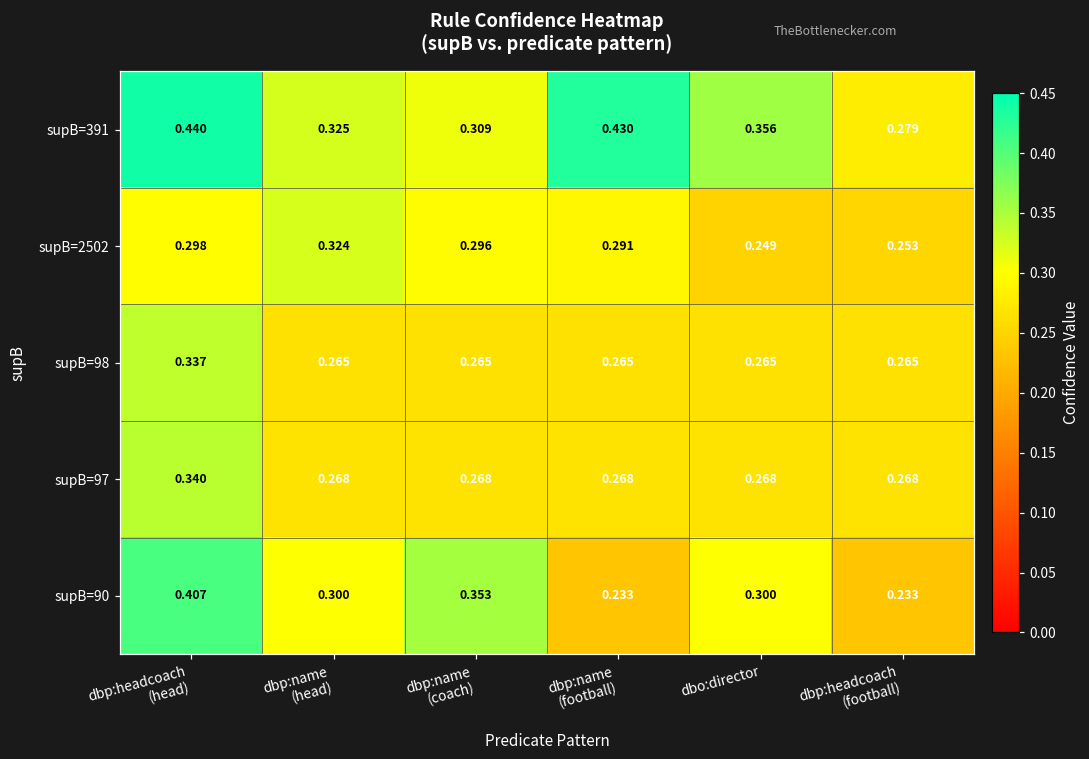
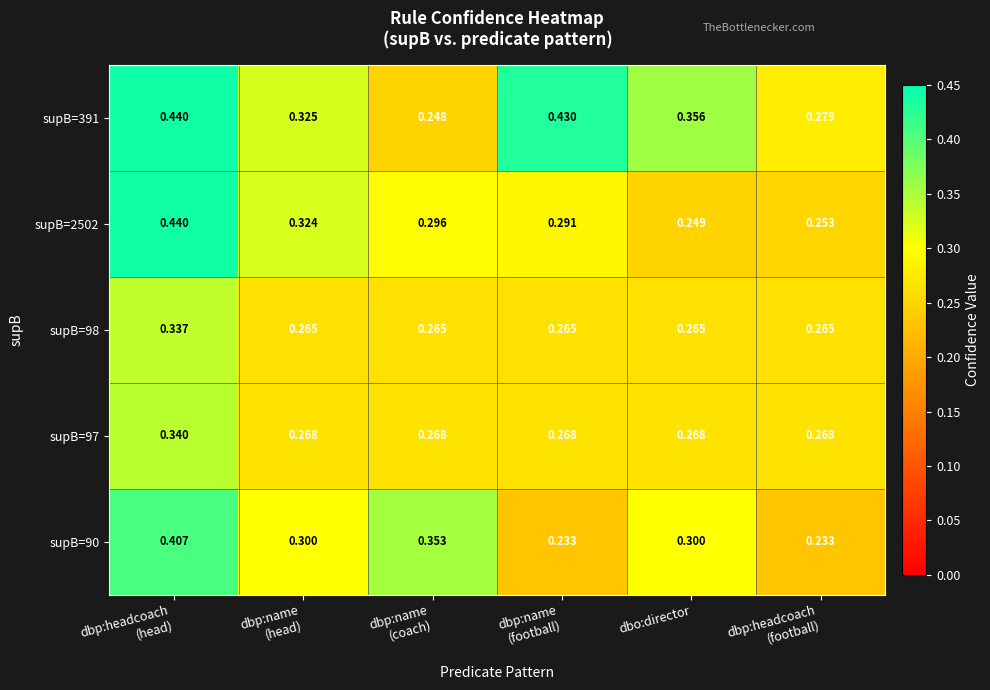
  {
    "supB=391": {
      "dbp:headcoach (head)": 0.440,
      "dbp:name (head)": 0.325,
-     "dbp:name (coach)": 0.309,
+     "dbp:name (coach)": 0.248,
      "dbp:name (football)": 0.430,
      "dbo:director": 0.356,
      "dbp:headcoach (football)": 0.279
    },
    "supB=2502": {
-     "dbp:headcoach (head)": 0.298,
+     "dbp:headcoach (head)": 0.440,
      "dbp:name (head)": 0.324,
      "dbp:name (coach)": 0.296,
      "dbp:name (football)": 0.291,
      "dbo:director": 0.249,
      "dbp:headcoach (football)": 0.253
    },
    "supB=98": {
      "dbp:headcoach (head)": 0.337,
      "dbp:name (head)": 0.265,
      "dbp:name (coach)": 0.265,
      "dbp:name (football)": 0.265,
      "dbo:director": 0.265,
      "dbp:headcoach (football)": 0.265
    },
    "supB=97": {
      "dbp:headcoach (head)": 0.340,
      "dbp:name (head)": 0.268,
      "dbp:name (coach)": 0.268,
      "dbp:name (football)": 0.268,
      "dbo:director": 0.268,
      "dbp:headcoach (football)": 0.268
    },
    "supB=90": {
      "dbp:headcoach (head)": 0.407,
      "dbp:name (head)": 0.300,
      "dbp:name (coach)": 0.353,
      "dbp:name (football)": 0.233,
      "dbo:director": 0.300,
      "dbp:headcoach (football)": 0.233
    }
  }
